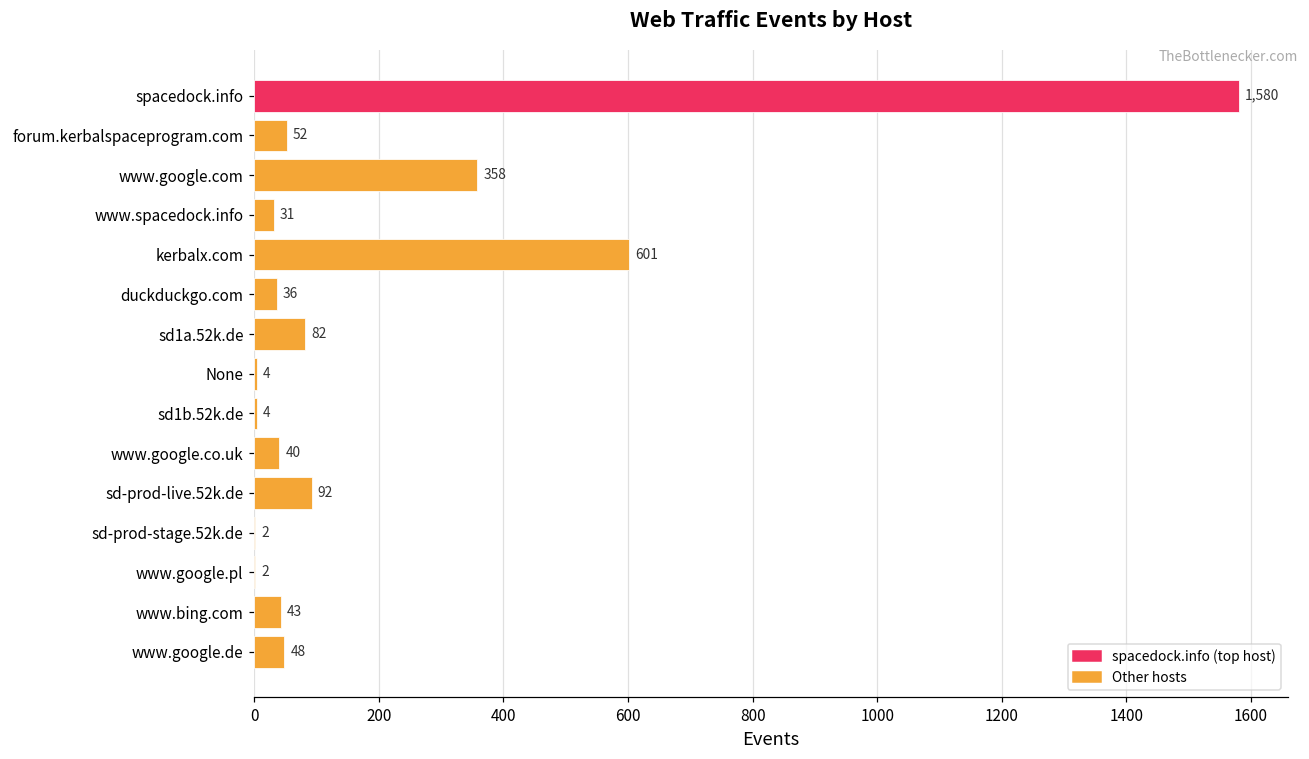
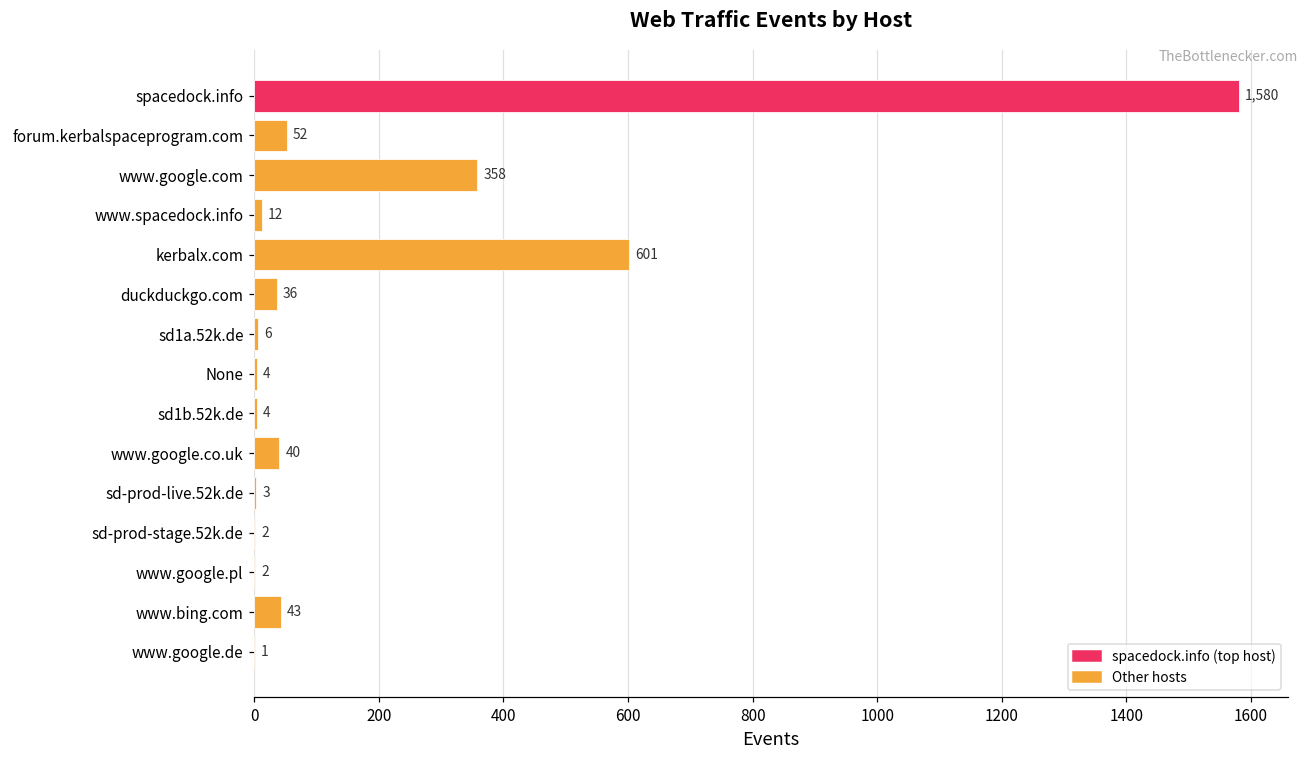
  {
    "spacedock.info": "1,580",
    "forum.kerbalspaceprogram.com": "52",
    "www.google.com": "358",
-   "www.spacedock.info": "31",
+   "www.spacedock.info": "12",
    "kerbalx.com": "601",
    "duckduckgo.com": "36",
-   "sd1a.52k.de": "82",
+   "sd1a.52k.de": "6",
    "None": "4",
    "sd1b.52k.de": "4",
    "www.google.co.uk": "40",
-   "sd-prod-live.52k.de": "92",
+   "sd-prod-live.52k.de": "3",
    "sd-prod-stage.52k.de": "2",
    "www.google.pl": "2",
    "www.bing.com": "43",
-   "www.google.de": "48"
+   "www.google.de": "1"
  }
